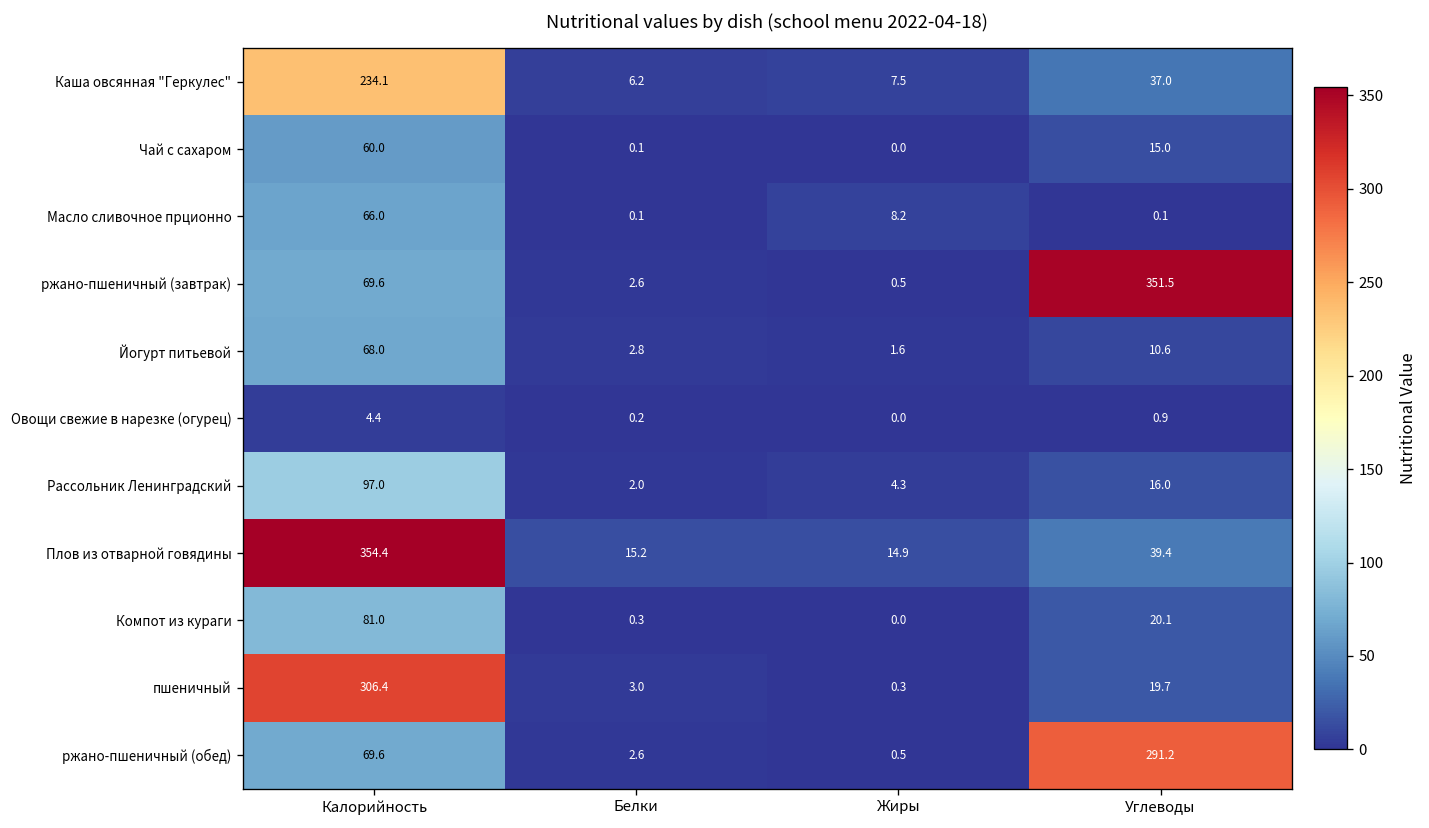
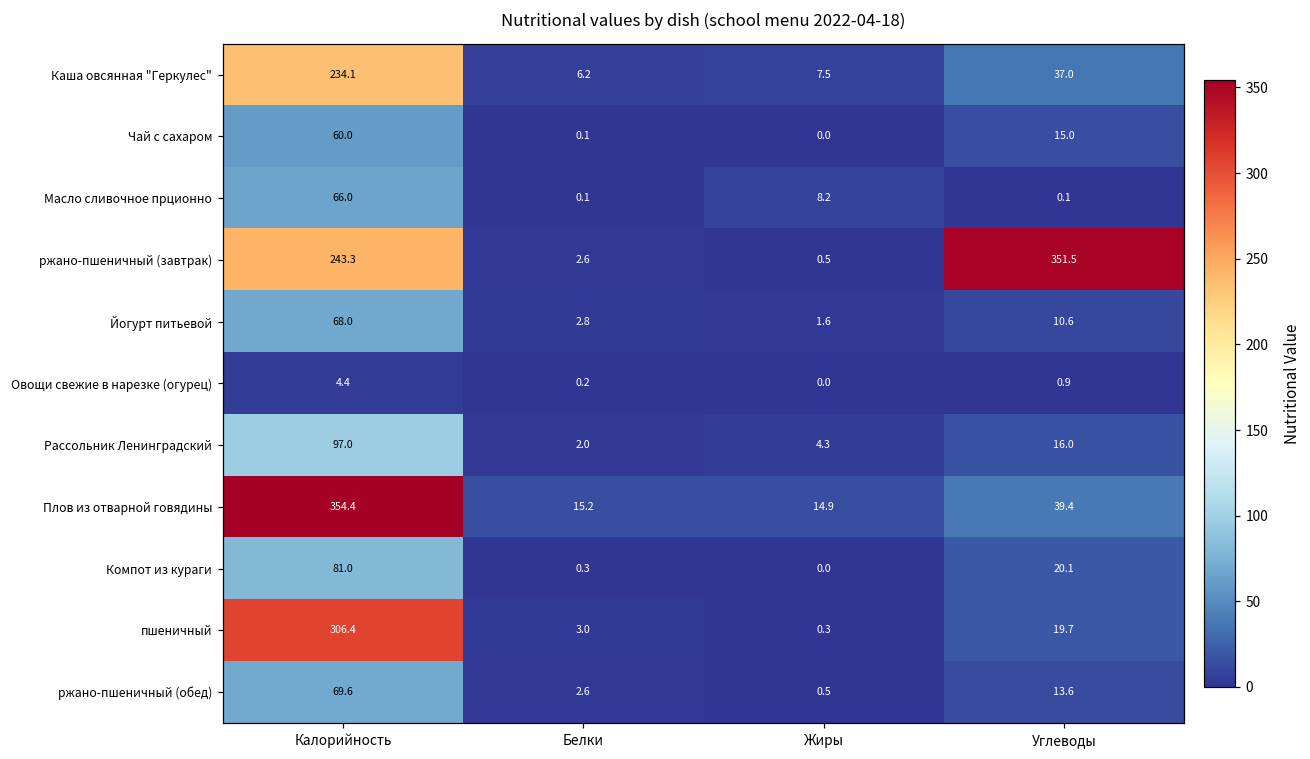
  {
    "Каша овсянная \"Геркулес\"": {
      "Калорийность": 234.1,
      "Белки": 6.2,
      "Жиры": 7.5,
      "Углеводы": 37.0
    },
    "Чай с сахаром": {
      "Калорийность": 60.0,
      "Белки": 0.1,
      "Жиры": 0.0,
      "Углеводы": 15.0
    },
    "Масло сливочное прционно": {
      "Калорийность": 66.0,
      "Белки": 0.1,
      "Жиры": 8.2,
      "Углеводы": 0.1
    },
    "ржано-пшеничный (завтрак)": {
-     "Калорийность": 69.6,
+     "Калорийность": 243.3,
      "Белки": 2.6,
      "Жиры": 0.5,
      "Углеводы": 351.5
    },
    "Йогурт питьевой": {
      "Калорийность": 68.0,
      "Белки": 2.8,
      "Жиры": 1.6,
      "Углеводы": 10.6
    },
    "Овощи свежие в нарезке (огурец)": {
      "Калорийность": 4.4,
      "Белки": 0.2,
      "Жиры": 0.0,
      "Углеводы": 0.9
    },
    "Рассольник Ленинградский": {
      "Калорийность": 97.0,
      "Белки": 2.0,
      "Жиры": 4.3,
      "Углеводы": 16.0
    },
    "Плов из отварной говядины": {
      "Калорийность": 354.4,
      "Белки": 15.2,
      "Жиры": 14.9,
      "Углеводы": 39.4
    },
    "Компот из кураги": {
      "Калорийность": 81.0,
      "Белки": 0.3,
      "Жиры": 0.0,
      "Углеводы": 20.1
    },
    "пшеничный": {
      "Калорийность": 306.4,
      "Белки": 3.0,
      "Жиры": 0.3,
      "Углеводы": 19.7
    },
    "ржано-пшеничный (обед)": {
      "Калорийность": 69.6,
      "Белки": 2.6,
      "Жиры": 0.5,
-     "Углеводы": 291.2
+     "Углеводы": 13.6
    }
  }
